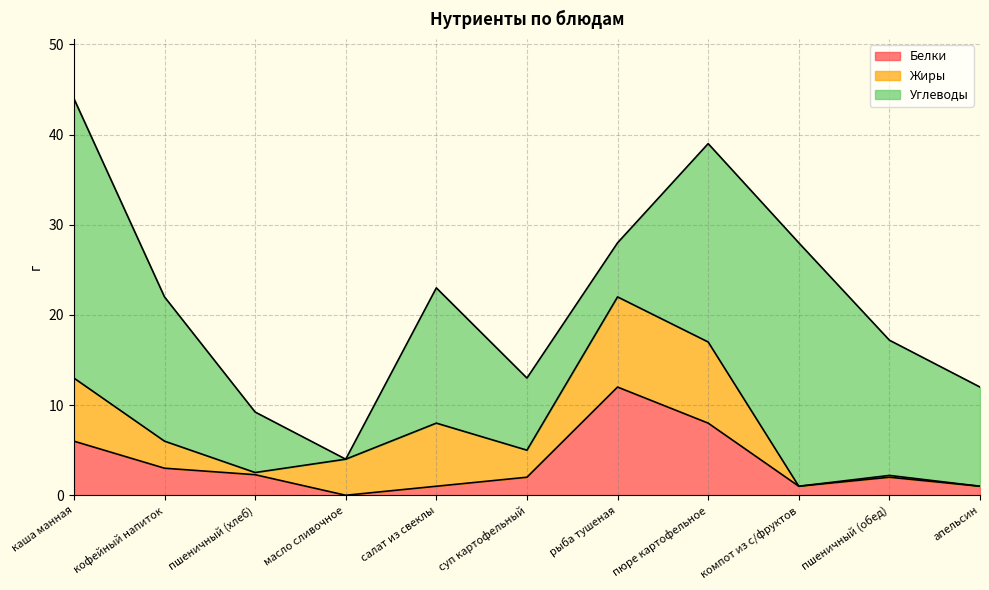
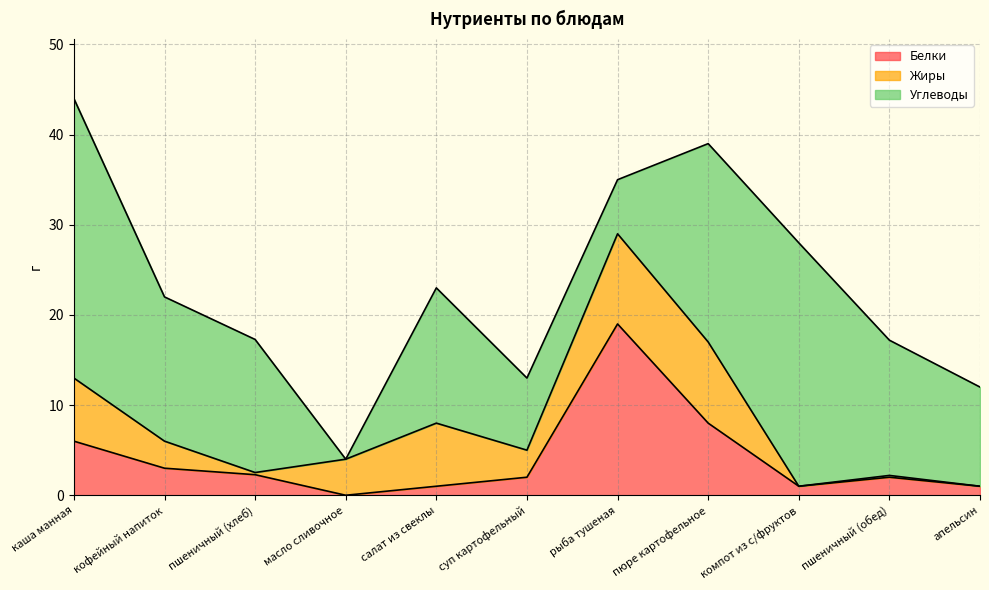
  {
    "Белки": {
      "каша манная": 6,
      "кофейный напиток": 3,
      "масло сливочное": 0,
      "салат из свеклы": 1,
      "суп картофельный": 2,
-     "рыба тушеная": 12,
+     "рыба тушеная": 19,
      "пюре картофельное": 8
    },
    "Жиры": {
      "каша манная": 7,
      "кофейный напиток": 3,
      "салат из свеклы": 7,
      "суп картофельный": 3,
      "рыба тушеная": 10,
      "пюре картофельное": 9
    },
    "Углеводы": {
      "каша манная": 31,
      "кофейный напиток": 16,
-     "пшеничный (хлеб)": 7,
+     "пшеничный (хлеб)": 15,
      "салат из свеклы": 15,
      "суп картофельный": 8,
      "рыба тушеная": 6,
      "пюре картофельное": 22,
      "компот из с/фруктов": 27,
      "пшеничный (обед)": 15,
      "апельсин": 11
    }
  }
